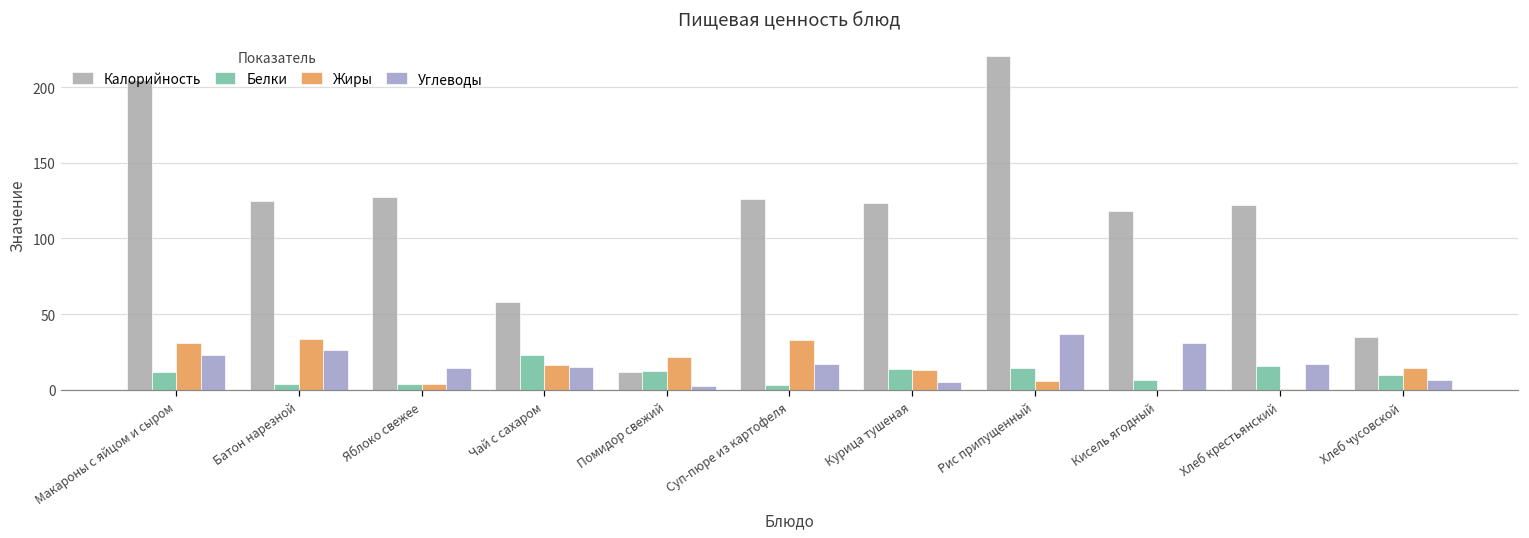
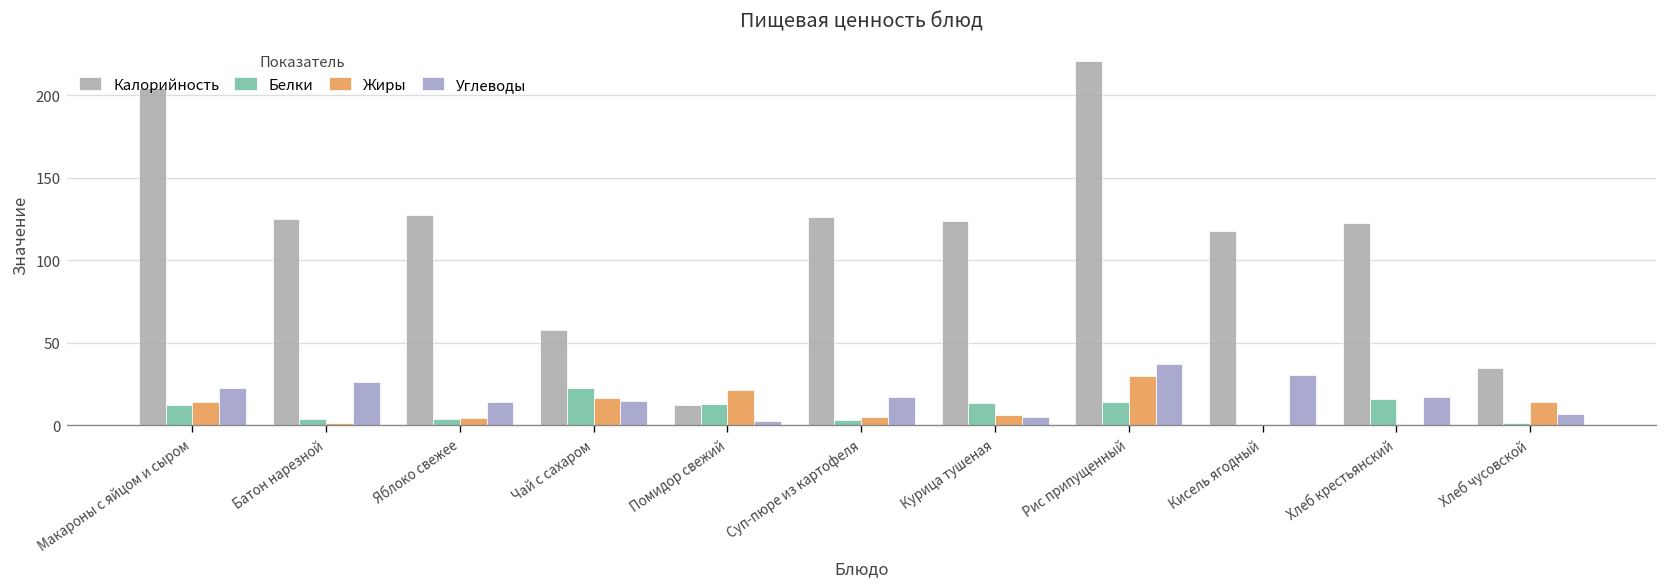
  {
    "Белки": {
      "Макароны с яйцом и сыром": 12,
      "Батон нарезной": 4,
      "Яблоко свежее": 4,
      "Чай с сахаром": 23,
      "Помидор свежий": 13,
      "Суп-пюре из картофеля": 3,
      "Курица тушеная": 14,
      "Рис припущенный": 14,
-     "Кисель ягодный": 6,
+     "Кисель ягодный": 0,
      "Хлеб крестьянский": 16,
-     "Хлеб чусовской": 10
+     "Хлеб чусовской": 1
    },
    "Жиры": {
-     "Макароны с яйцом и сыром": 31,
-     "Батон нарезной": 34,
+     "Макароны с яйцом и сыром": 14,
+     "Батон нарезной": 2,
      "Яблоко свежее": 4,
      "Чай с сахаром": 17,
      "Помидор свежий": 22,
-     "Суп-пюре из картофеля": 33,
-     "Курица тушеная": 13,
-     "Рис припущенный": 6,
+     "Суп-пюре из картофеля": 5,
+     "Курица тушеная": 6,
+     "Рис припущенный": 30,
      "Кисель ягодный": 0,
      "Хлеб чусовской": 14
    }
  }
